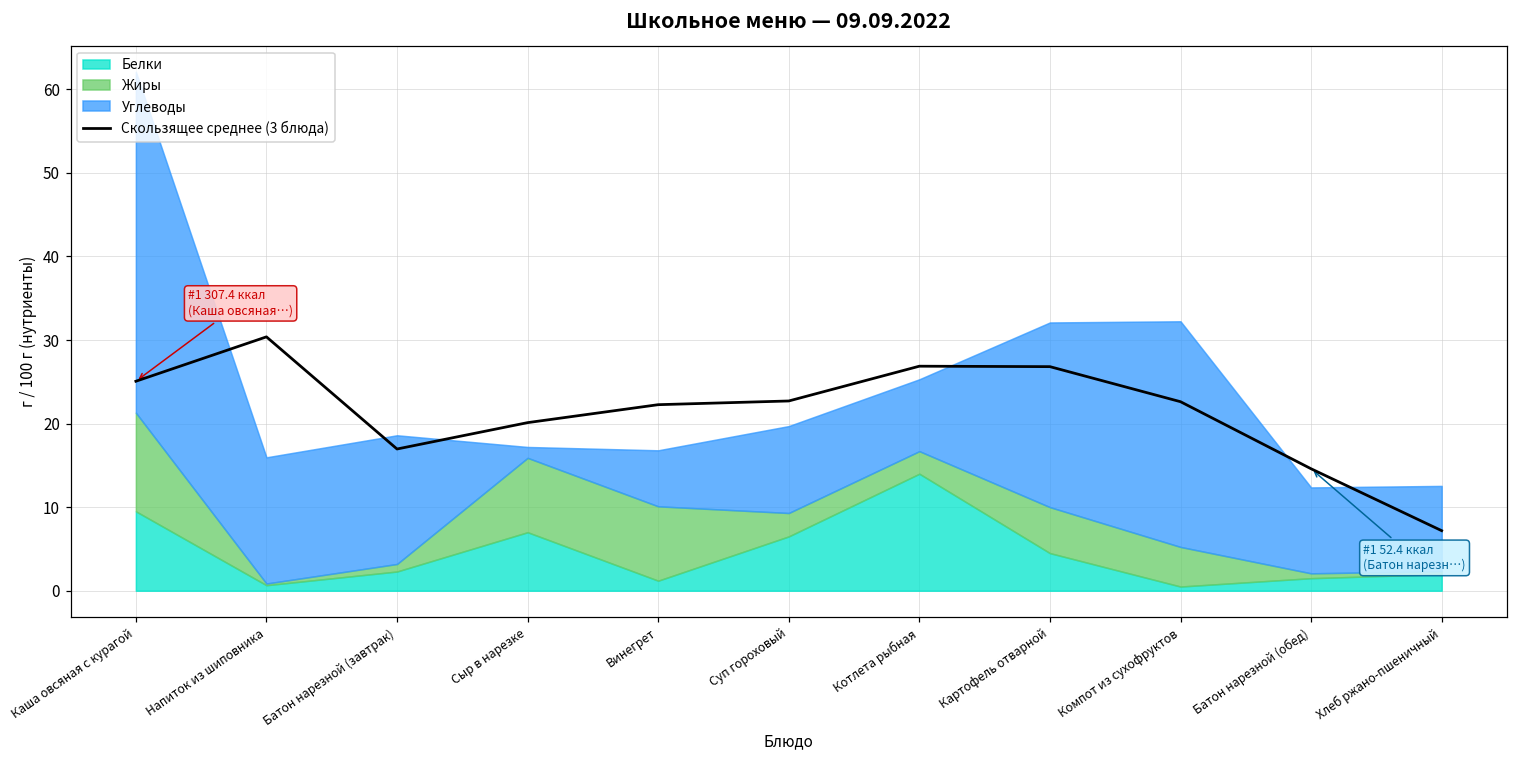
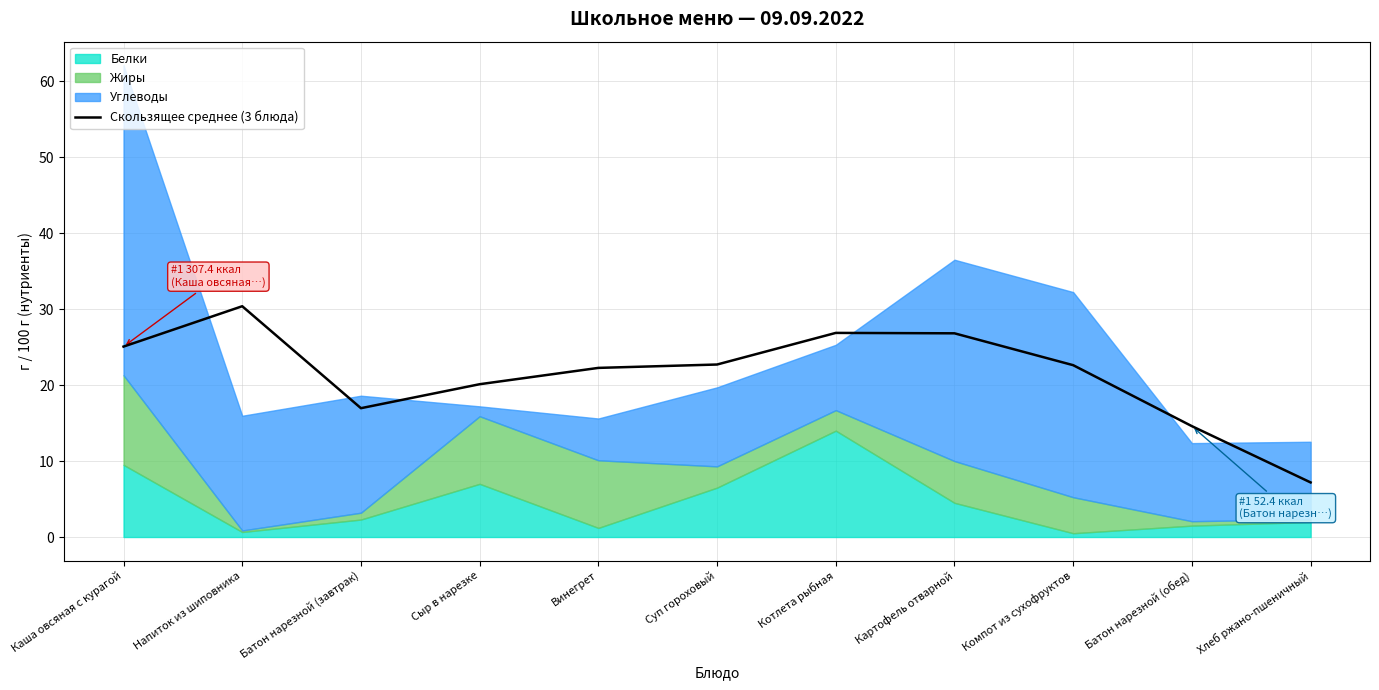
  {
    "Скользящее среднее (3 блюда)": {
      "Каша овсяная с курагой": 25,
      "Батон нарезной (завтрак)": 17,
      "Сыр в нарезке": 20,
      "Винегрет": 22,
      "Суп гороховый": 23,
      "Котлета рыбная": 27,
      "Картофель отварной": 27,
      "Компот из сухофруктов": 23,
      "Батон нарезной (обед)": 15
    },
    "Белки": {
      "Каша овсяная с курагой": 10,
      "Батон нарезной (завтрак)": 2,
      "Сыр в нарезке": 7,
      "Винегрет": 1,
      "Суп гороховый": 7,
      "Котлета рыбная": 14,
      "Картофель отварной": 5,
      "Компот из сухофруктов": 1,
      "Батон нарезной (обед)": 2
    },
    "Жиры": {
      "Каша овсяная с курагой": 12,
      "Батон нарезной (завтрак)": 1,
      "Сыр в нарезке": 9,
      "Винегрет": 9,
      "Суп гороховый": 3,
      "Котлета рыбная": 3,
      "Картофель отварной": 6,
      "Компот из сухофруктов": 5,
      "Батон нарезной (обед)": 1
    },
    "Углеводы": {
      "Напиток из шиповника": 15,
      "Батон нарезной (завтрак)": 15,
      "Сыр в нарезке": 1,
-     "Винегрет": 7,
+     "Винегрет": 6,
      "Суп гороховый": 10,
      "Котлета рыбная": 9,
-     "Картофель отварной": 22,
+     "Картофель отварной": 27,
      "Компот из сухофруктов": 27,
      "Батон нарезной (обед)": 10
    }
  }
